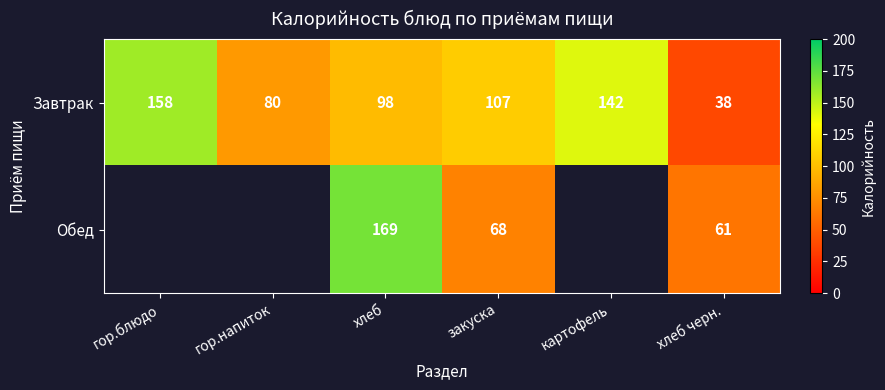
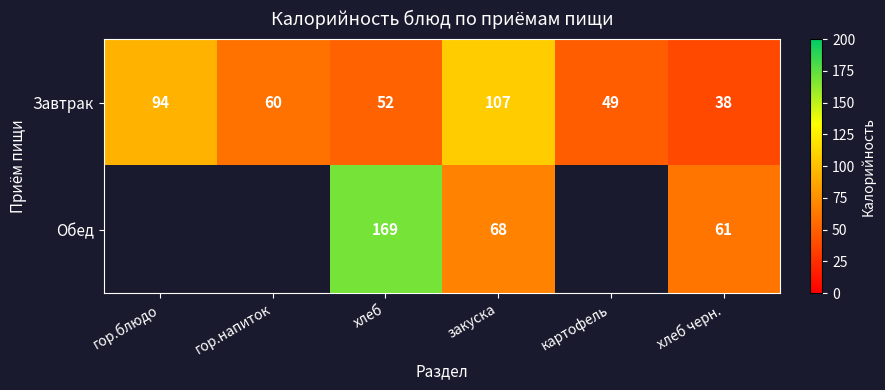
  {
    "Завтрак": {
-     "гор.блюдо": 158,
-     "гор.напиток": 80,
-     "хлеб": 98,
+     "гор.блюдо": 94,
+     "гор.напиток": 60,
+     "хлеб": 52,
      "закуска": 107,
-     "картофель": 142,
+     "картофель": 49,
      "хлеб черн.": 38
    },
    "Обед": {
      "хлеб": 169,
      "закуска": 68,
      "хлеб черн.": 61
    }
  }
